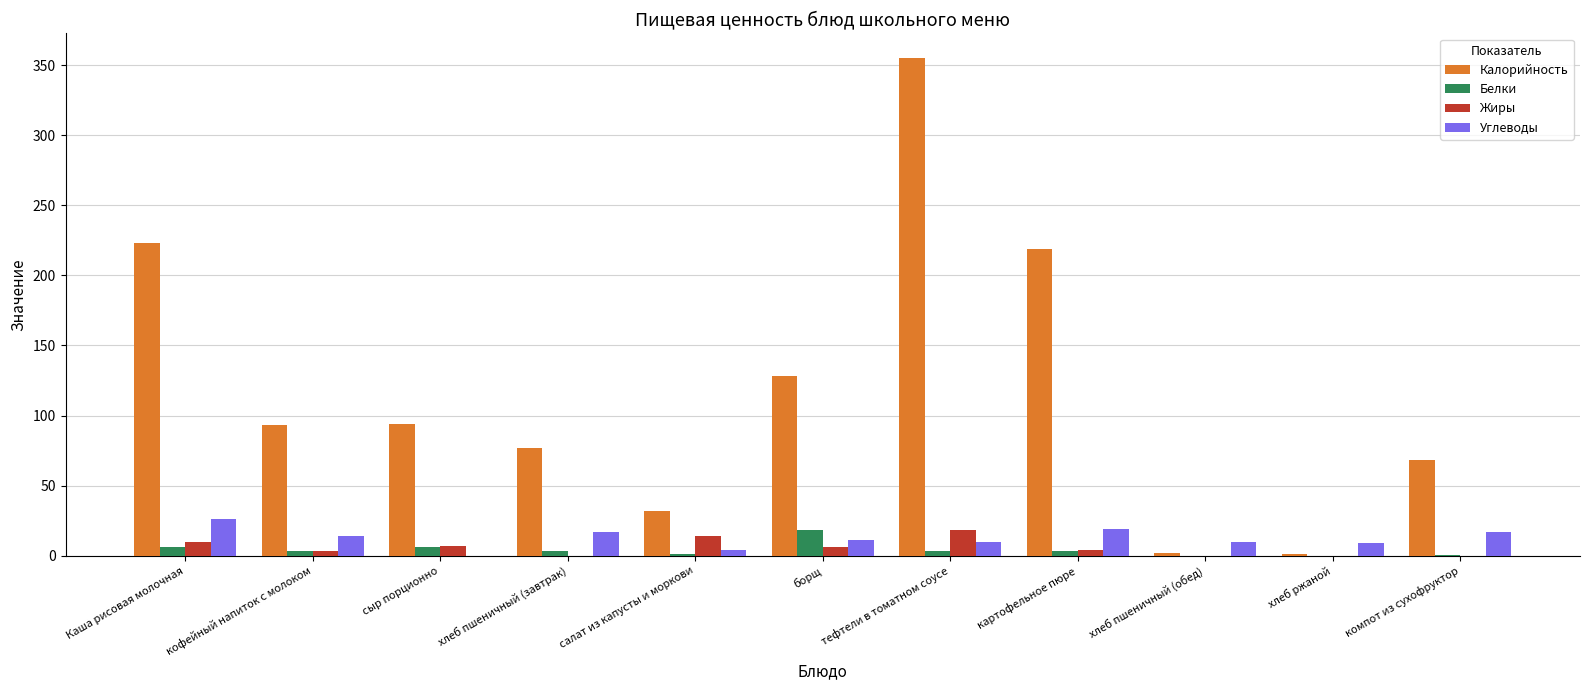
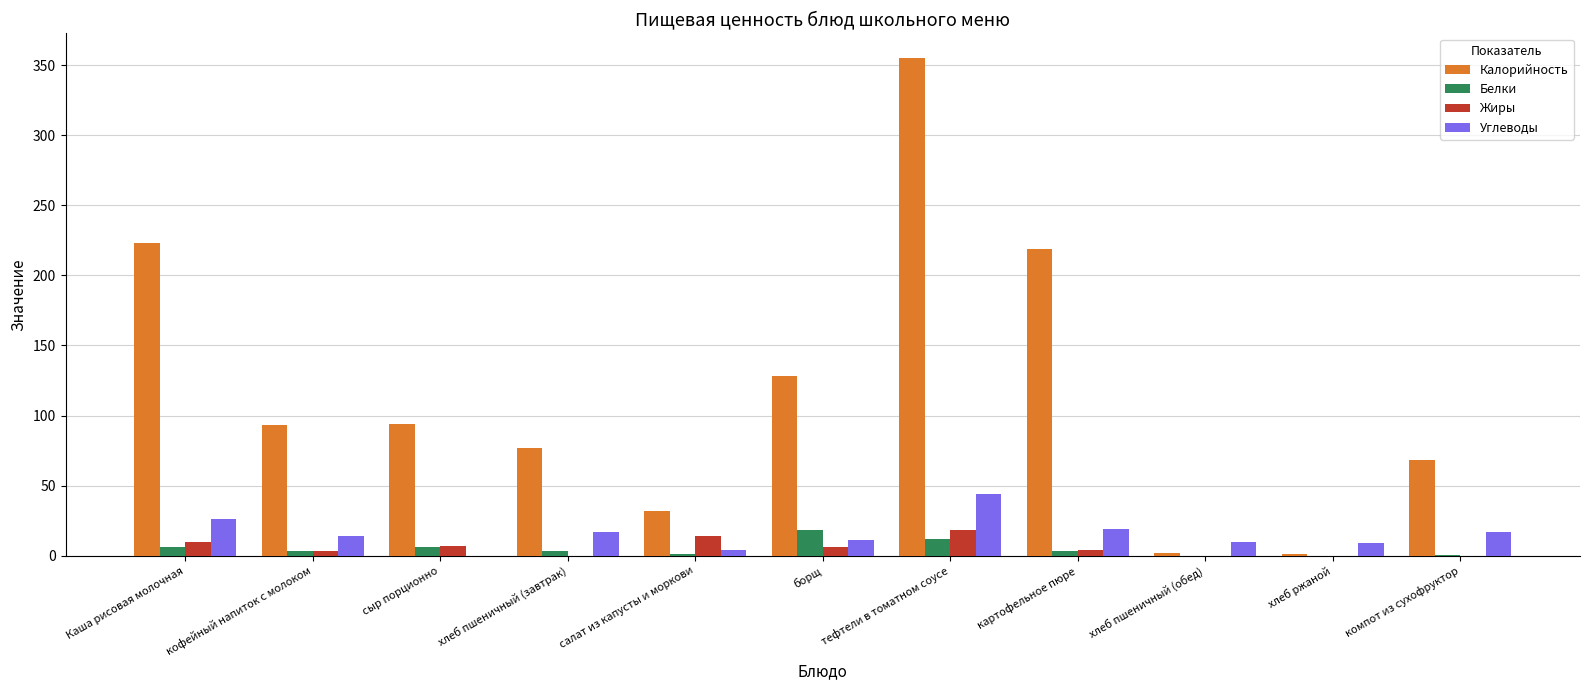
  {
    "Калорийность": {
      "Каша рисовая молочная": 223,
      "кофейный напиток с молоком": 93,
      "сыр порционно": 94,
      "хлеб пшеничный (завтрак)": 77,
      "салат из капусты и моркови": 32,
      "борщ": 128,
      "тефтели в томатном соусе": 355,
      "картофельное пюре": 219,
      "хлеб пшеничный (обед)": 2,
      "компот из сухофруктор": 68
    },
    "Белки": {
      "Каша рисовая молочная": 6,
      "кофейный напиток с молоком": 3,
      "сыр порционно": 6,
      "хлеб пшеничный (завтрак)": 3,
      "борщ": 18,
-     "тефтели в томатном соусе": 3,
+     "тефтели в томатном соусе": 12,
      "картофельное пюре": 3,
      "хлеб пшеничный (обед)": 0,
      "хлеб ржаной": 0
    },
    "Жиры": {
      "Каша рисовая молочная": 10,
      "кофейный напиток с молоком": 3,
      "сыр порционно": 7,
      "хлеб пшеничный (завтрак)": 0,
      "салат из капусты и моркови": 14,
      "борщ": 6,
      "тефтели в томатном соусе": 18,
      "картофельное пюре": 4,
      "хлеб пшеничный (обед)": 0,
      "хлеб ржаной": 0,
      "компот из сухофруктор": 0
    },
    "Углеводы": {
      "Каша рисовая молочная": 26,
      "кофейный напиток с молоком": 14,
      "сыр порционно": 0,
      "хлеб пшеничный (завтрак)": 17,
      "салат из капусты и моркови": 4,
      "борщ": 11,
-     "тефтели в томатном соусе": 10,
+     "тефтели в томатном соусе": 44,
      "картофельное пюре": 19,
      "хлеб пшеничный (обед)": 10,
      "хлеб ржаной": 9,
      "компот из сухофруктор": 17
    }
  }
